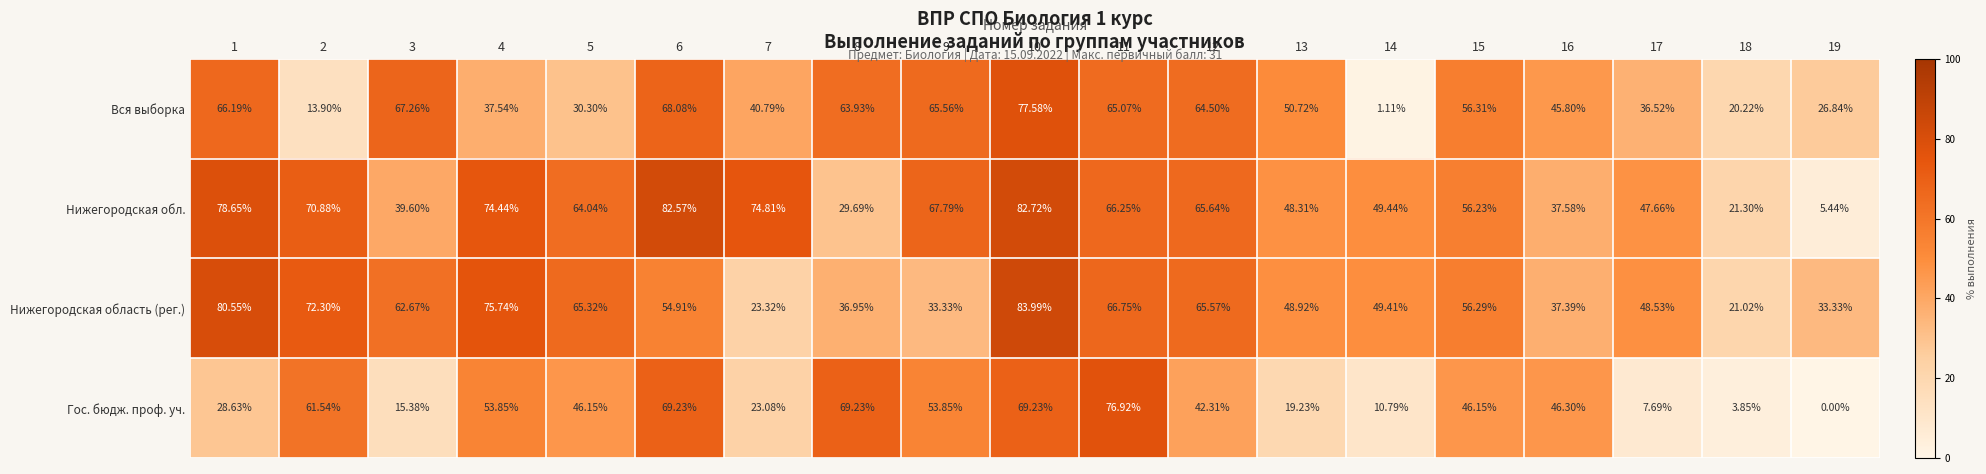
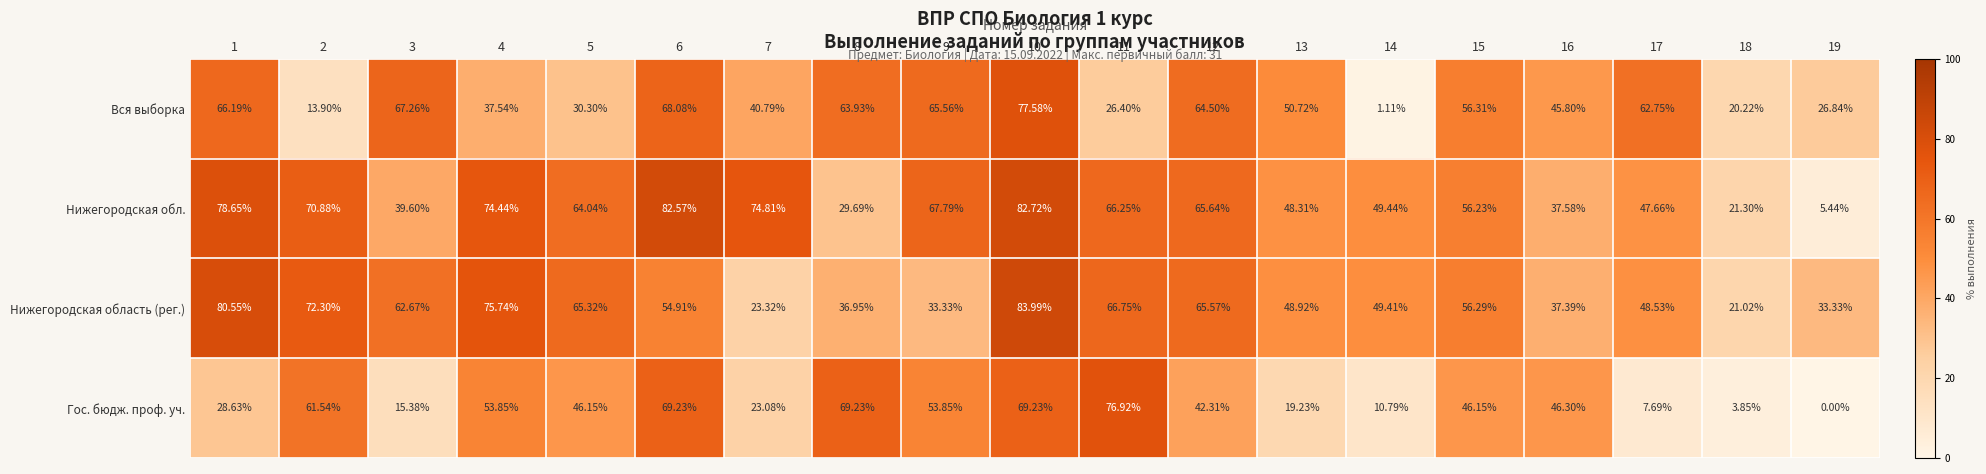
  {
    "Вся выборка": {
      "1": "66.19%",
      "2": "13.90%",
      "3": "67.26%",
      "4": "37.54%",
      "5": "30.30%",
      "6": "68.08%",
      "7": "40.79%",
      "8": "63.93%",
      "9": "65.56%",
      "10": "77.58%",
-     "11": "65.07%",
+     "11": "26.40%",
      "12": "64.50%",
      "13": "50.72%",
      "14": "1.11%",
      "15": "56.31%",
      "16": "45.80%",
-     "17": "36.52%",
+     "17": "62.75%",
      "18": "20.22%",
      "19": "26.84%"
    },
    "Нижегородская обл.": {
      "1": "78.65%",
      "2": "70.88%",
      "3": "39.60%",
      "4": "74.44%",
      "5": "64.04%",
      "6": "82.57%",
      "7": "74.81%",
      "8": "29.69%",
      "9": "67.79%",
      "10": "82.72%",
      "11": "66.25%",
      "12": "65.64%",
      "13": "48.31%",
      "14": "49.44%",
      "15": "56.23%",
      "16": "37.58%",
      "17": "47.66%",
      "18": "21.30%",
      "19": "5.44%"
    },
    "Нижегородская область (рег.)": {
      "1": "80.55%",
      "2": "72.30%",
      "3": "62.67%",
      "4": "75.74%",
      "5": "65.32%",
      "6": "54.91%",
      "7": "23.32%",
      "8": "36.95%",
      "9": "33.33%",
      "10": "83.99%",
      "11": "66.75%",
      "12": "65.57%",
      "13": "48.92%",
      "14": "49.41%",
      "15": "56.29%",
      "16": "37.39%",
      "17": "48.53%",
      "18": "21.02%",
      "19": "33.33%"
    },
    "Гос. бюдж. проф. уч.": {
      "1": "28.63%",
      "2": "61.54%",
      "3": "15.38%",
      "4": "53.85%",
      "5": "46.15%",
      "6": "69.23%",
      "7": "23.08%",
      "8": "69.23%",
      "9": "53.85%",
      "10": "69.23%",
      "11": "76.92%",
      "12": "42.31%",
      "13": "19.23%",
      "14": "10.79%",
      "15": "46.15%",
      "16": "46.30%",
      "17": "7.69%",
      "18": "3.85%",
      "19": "0.00%"
    }
  }
